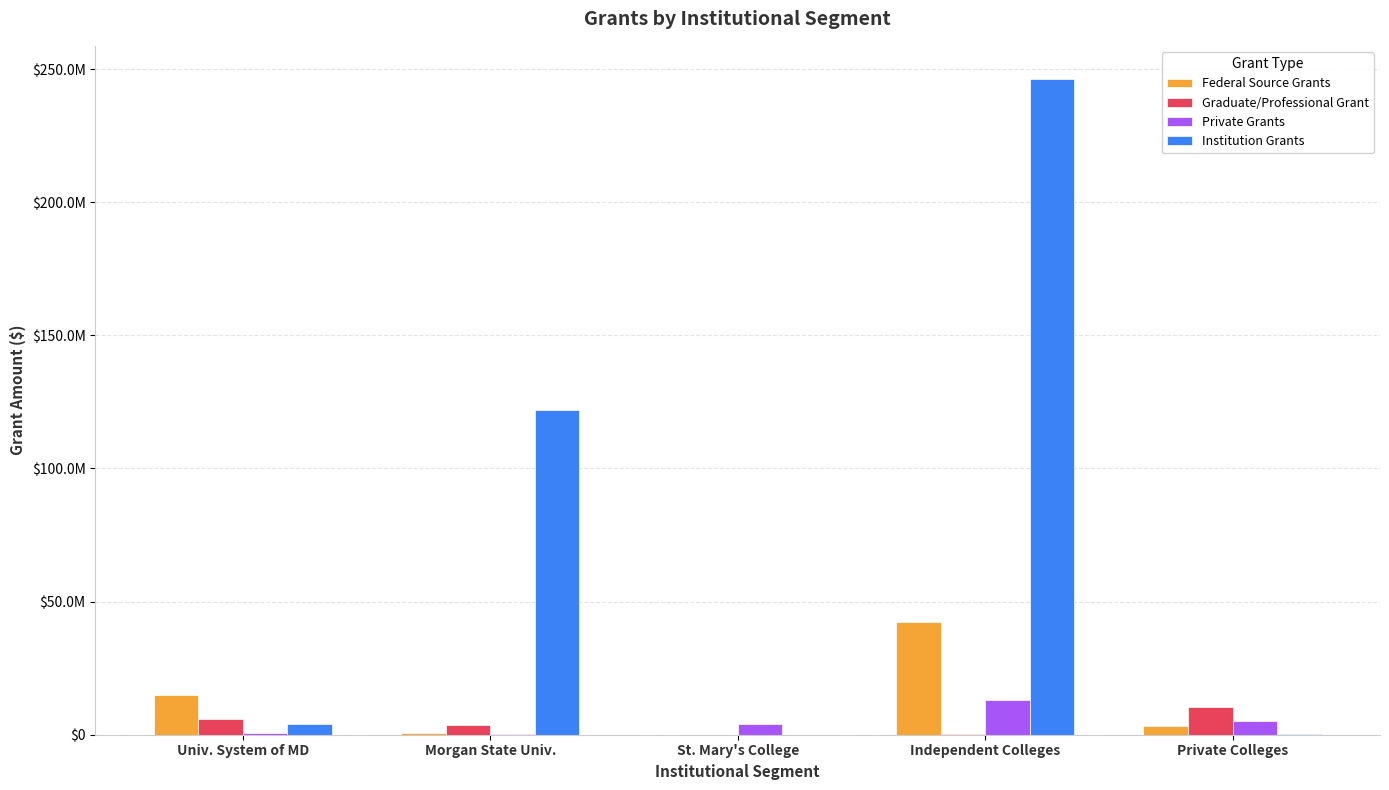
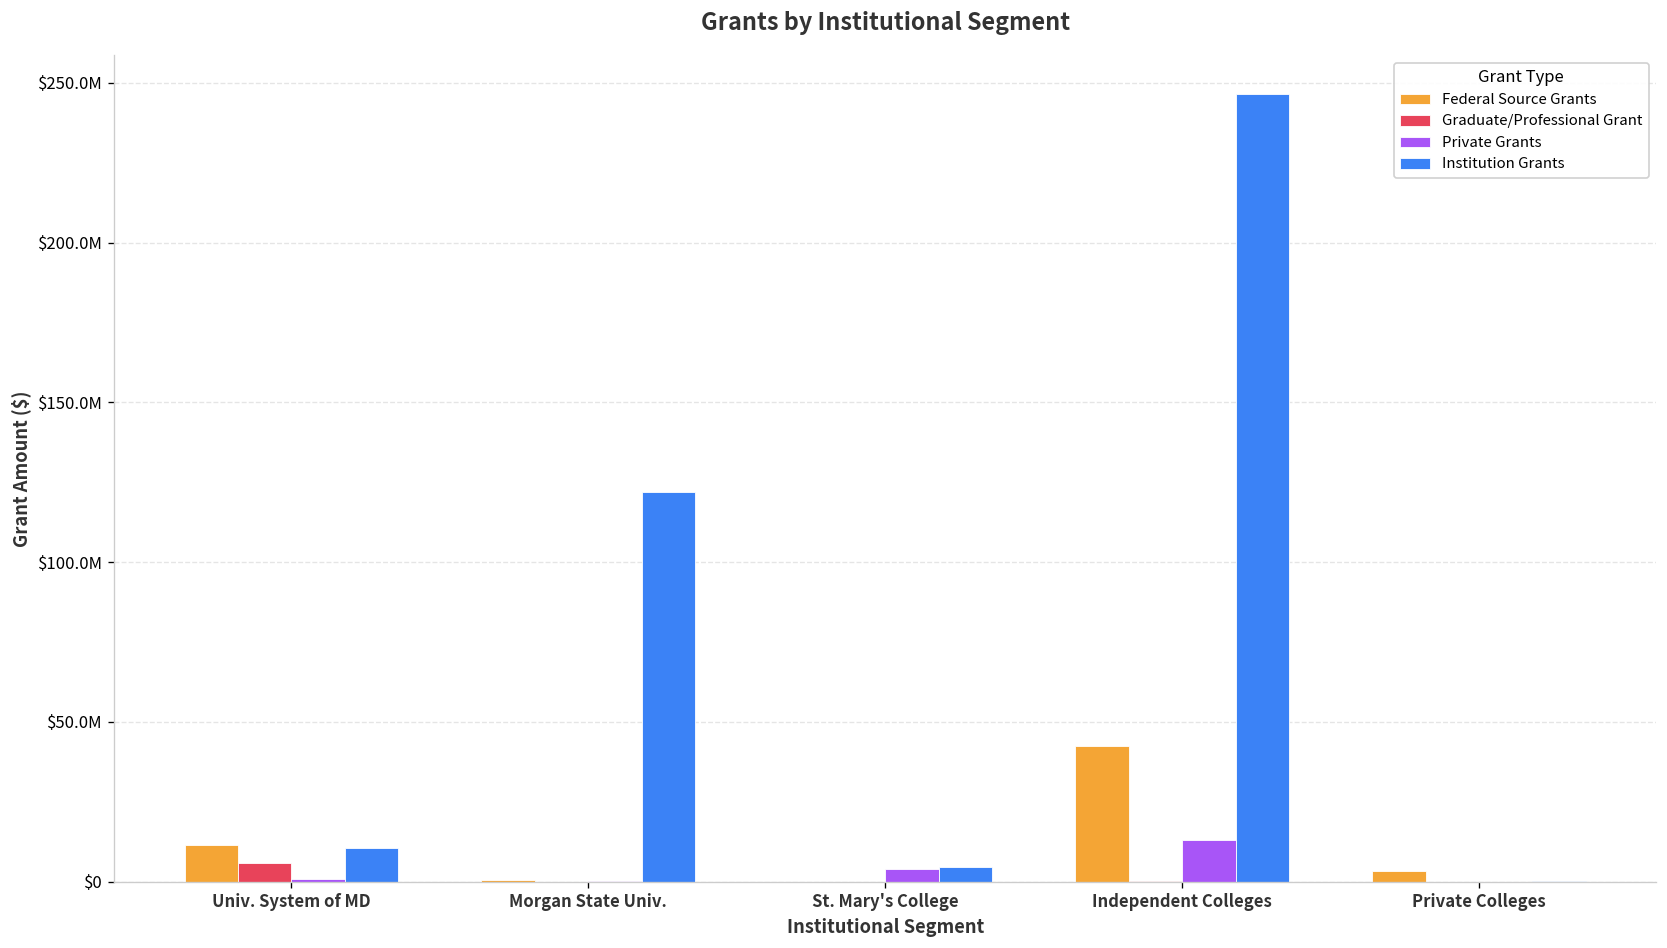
  {
    "Federal Source Grants": {
-     "Univ. System of MD": "$15000000",
+     "Univ. System of MD": "$11000000",
      "St. Mary's College": "$0",
      "Independent Colleges": "$42000000",
      "Private Colleges": "$3000000"
    },
    "Graduate/Professional Grant": {
      "Univ. System of MD": "$6000000",
-     "Morgan State Univ.": "$4000000",
+     "Morgan State Univ.": "$0",
      "St. Mary's College": "$0",
-     "Private Colleges": "$11000000"
+     "Private Colleges": "$0"
    },
    "Private Grants": {
      "St. Mary's College": "$4000000",
      "Independent Colleges": "$13000000",
-     "Private Colleges": "$5000000"
+     "Private Colleges": "$0"
    },
    "Institution Grants": {
-     "Univ. System of MD": "$4000000",
+     "Univ. System of MD": "$11000000",
      "Morgan State Univ.": "$122000000",
-     "St. Mary's College": "$0",
+     "St. Mary's College": "$5000000",
      "Independent Colleges": "$246000000"
    }
  }
